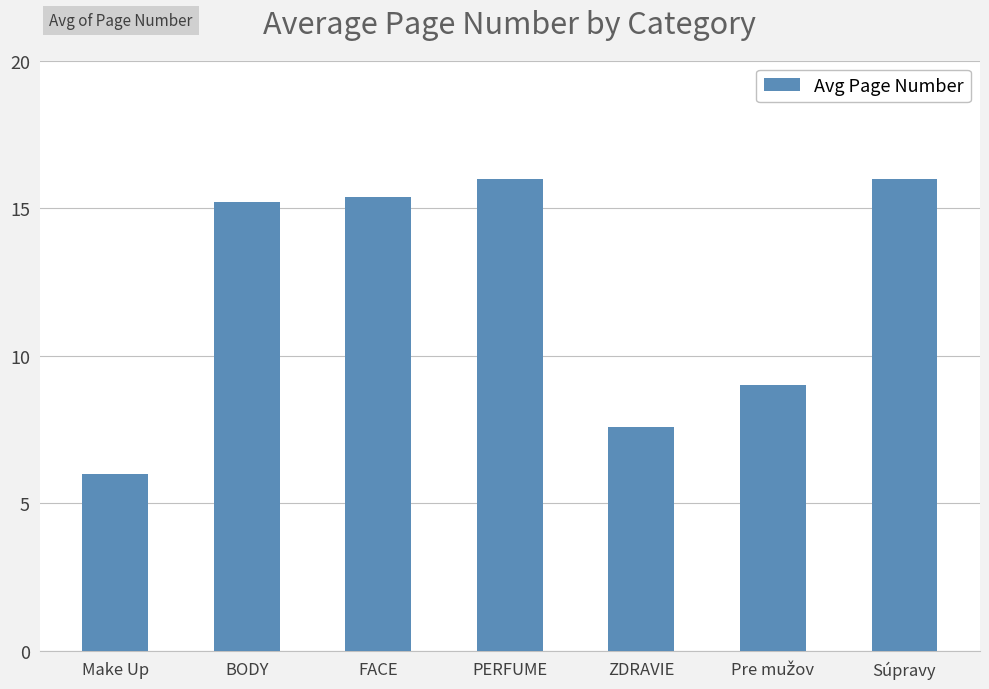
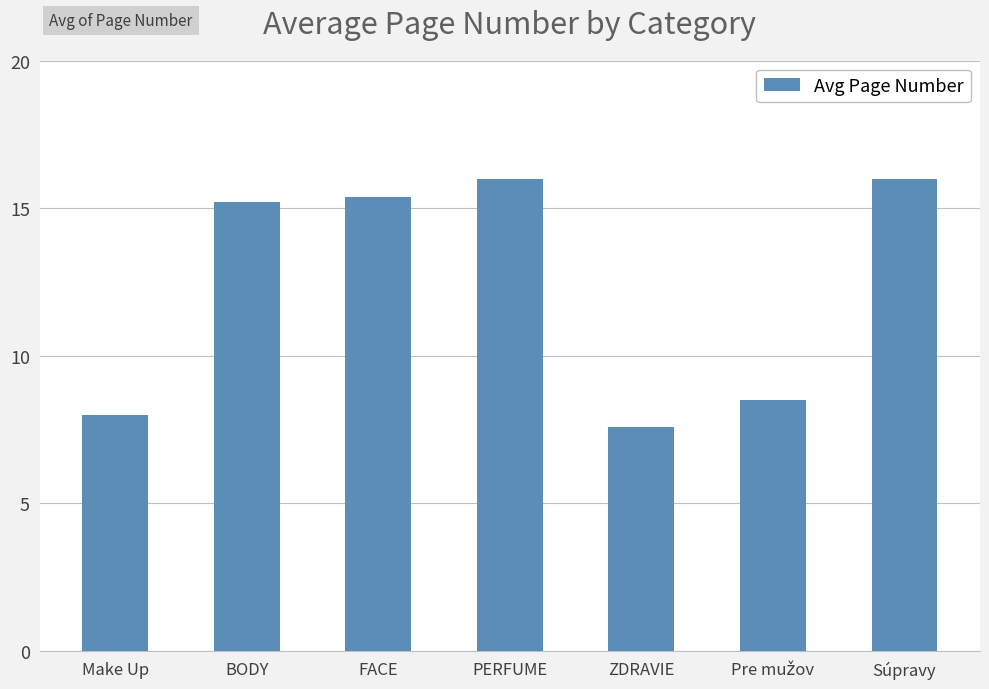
  {
-   "Make Up": 6,
+   "Make Up": 8,
    "BODY": 15.2,
    "FACE": 15.4,
    "PERFUME": 16.0,
    "ZDRAVIE": 7.6,
-   "Pre mužov": 9.0,
+   "Pre mužov": 8.5,
    "Súpravy": 16.0
  }
